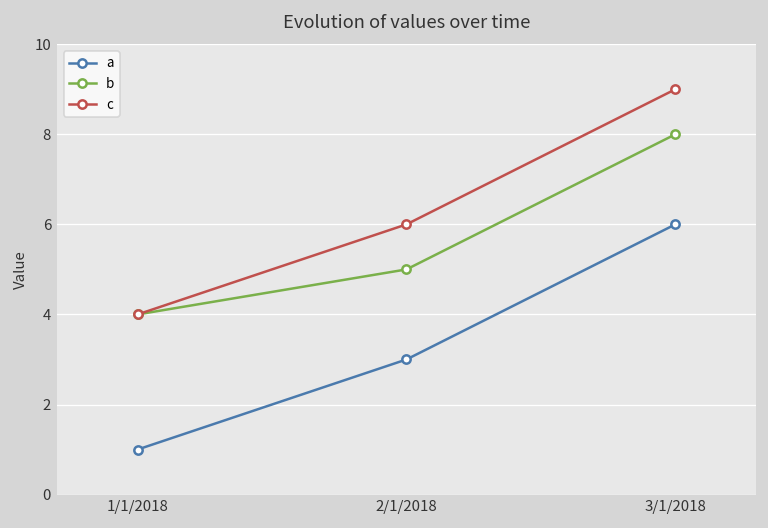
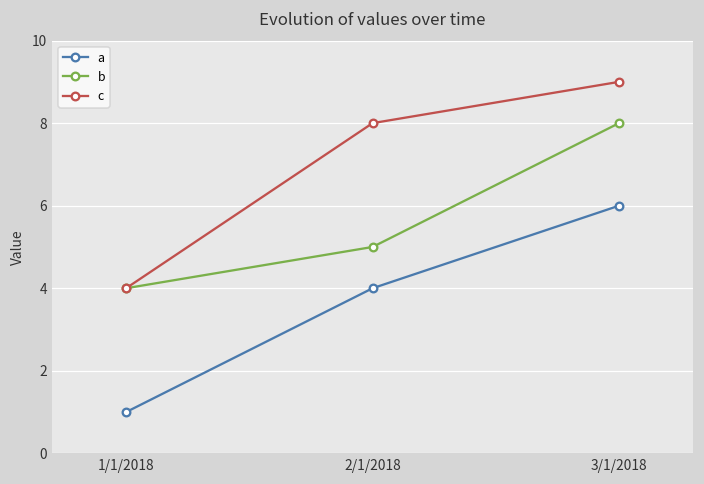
  {
    "a": {
      "1/1/2018": 1,
-     "2/1/2018": 3,
+     "2/1/2018": 4,
      "3/1/2018": 6
    },
    "b": {
      "2/1/2018": 5,
      "3/1/2018": 8
    },
    "c": {
-     "2/1/2018": 6,
+     "2/1/2018": 8,
      "3/1/2018": 9
    }
  }
